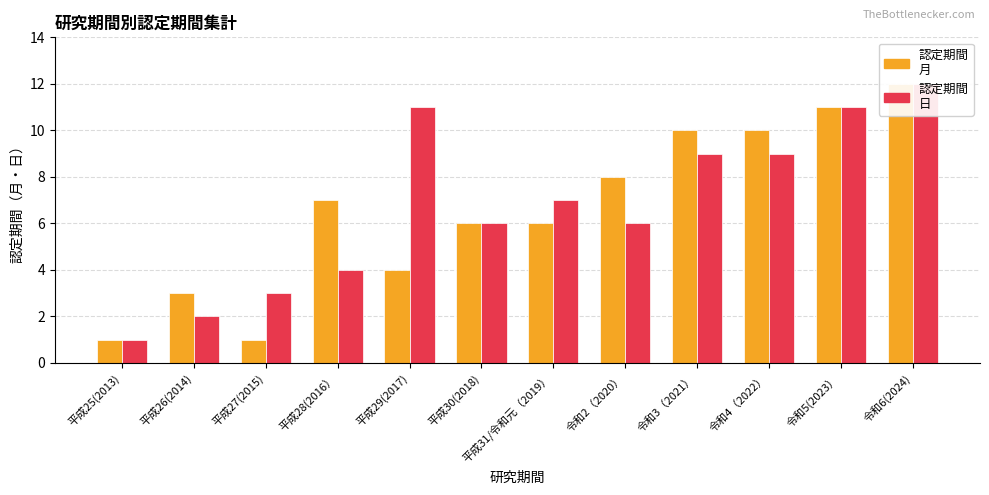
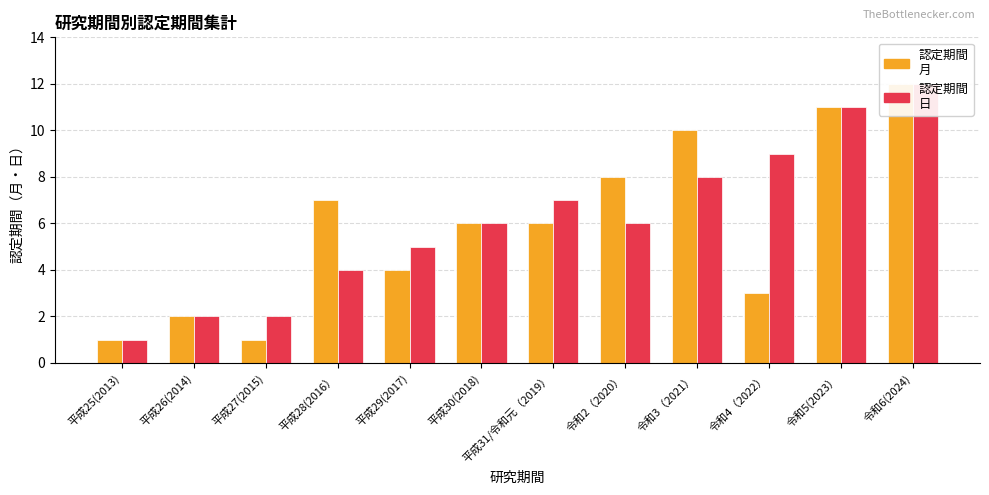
  {
    "認定期間 月": {
      "平成25(2013)": 1,
-     "平成26(2014)": 3,
+     "平成26(2014)": 2,
      "平成27(2015)": 1,
      "平成28(2016）": 7,
      "平成29(2017)": 4,
      "平成30(2018)": 6,
      "平成31/令和元（2019）": 6,
      "令和2（2020）": 8,
      "令和3（2021）": 10,
-     "令和4（2022）": 10,
+     "令和4（2022）": 3,
      "令和5(2023）": 11
    },
    "認定期間 日": {
      "平成25(2013)": 1,
      "平成26(2014)": 2,
-     "平成27(2015)": 3,
+     "平成27(2015)": 2,
      "平成28(2016）": 4,
-     "平成29(2017)": 11,
+     "平成29(2017)": 5,
      "平成30(2018)": 6,
      "平成31/令和元（2019）": 7,
      "令和2（2020）": 6,
-     "令和3（2021）": 9,
+     "令和3（2021）": 8,
      "令和4（2022）": 9,
      "令和5(2023）": 11
    }
  }
